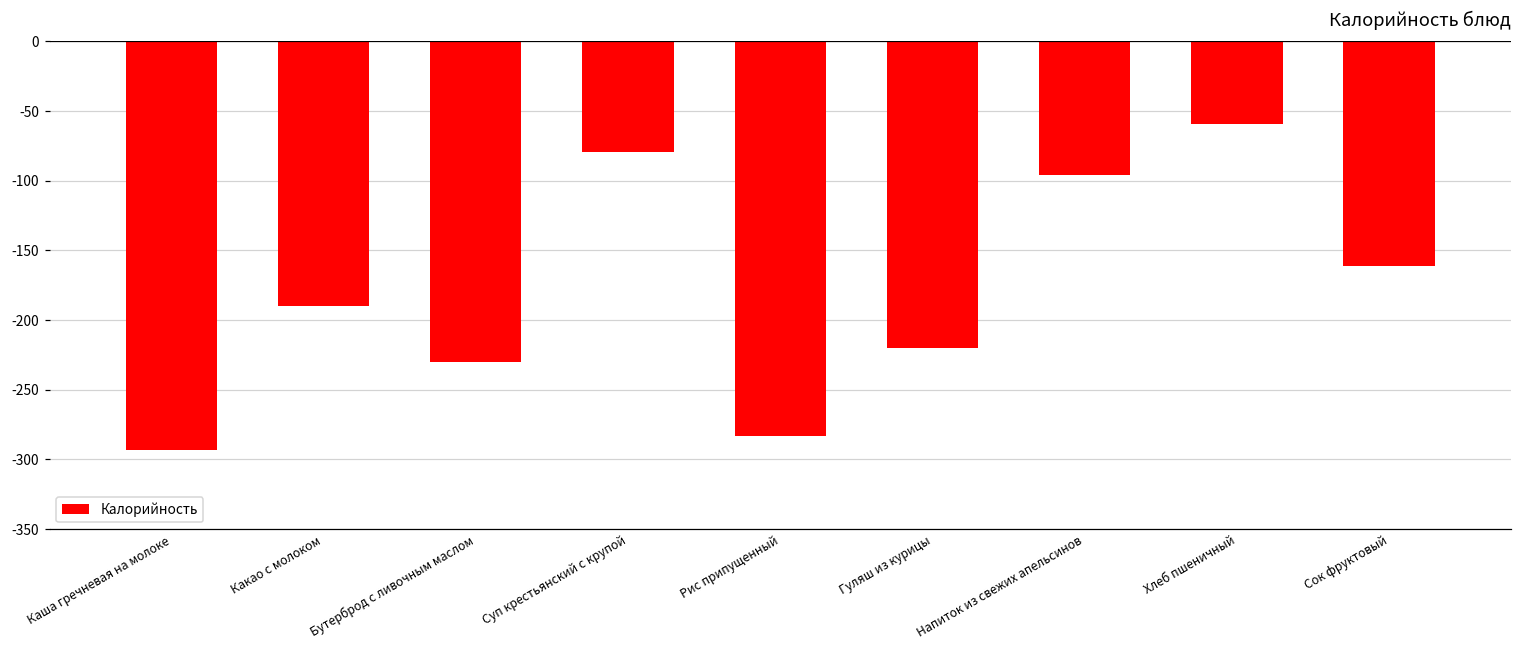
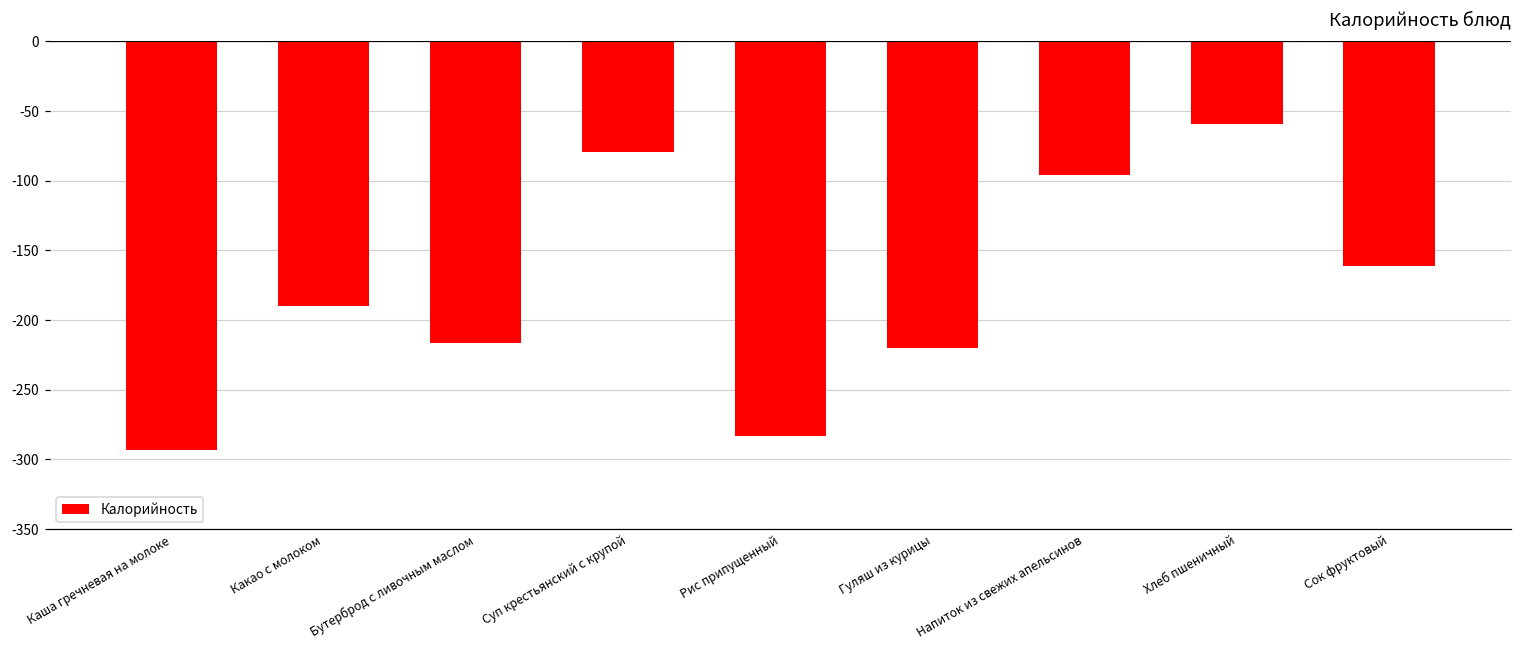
  {
    "Каша гречневая на молоке": -293,
    "Какао с молоком": -190,
-   "Бутерброд с ливочным маслом": -230,
+   "Бутерброд с ливочным маслом": -216,
    "Суп крестьянский с крупой": -79,
    "Рис припущенный": -283,
    "Гуляш из курицы": -220,
    "Напиток из свежих апельсинов": -96,
    "Хлеб пшеничный": -59,
    "Сок фруктовый": -161
  }
